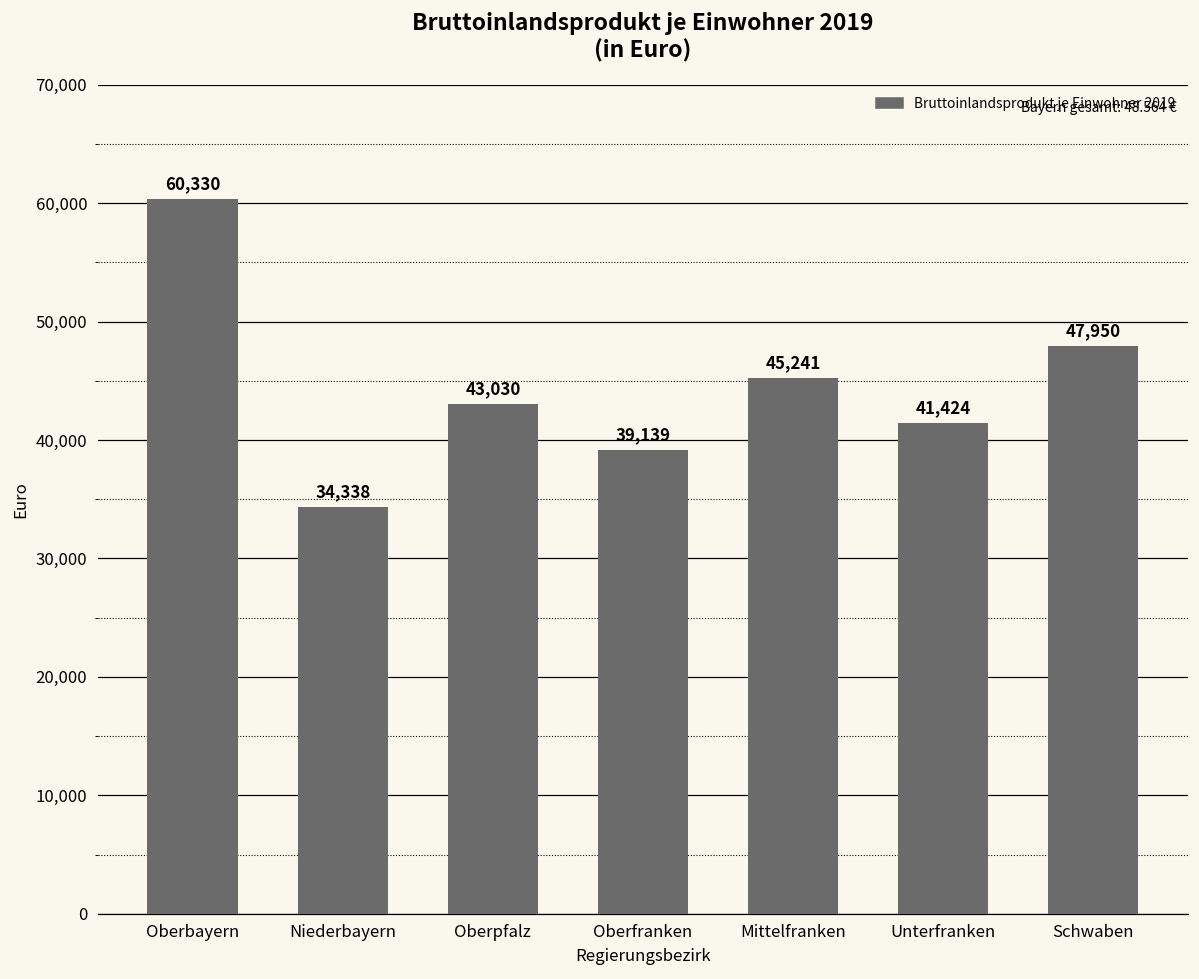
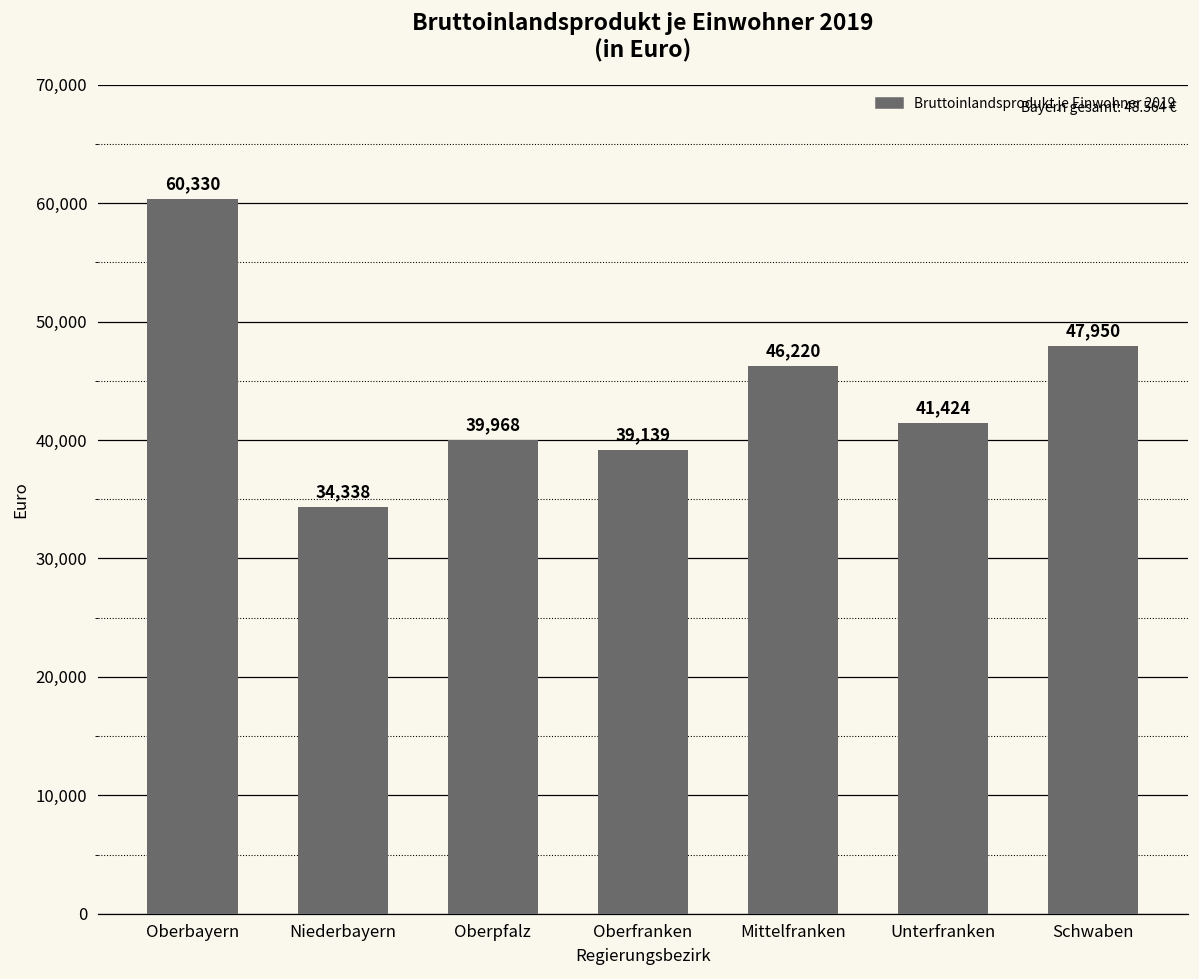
  {
    "Oberbayern": "60,330",
    "Niederbayern": "34,338",
-   "Oberpfalz": "43,030",
+   "Oberpfalz": "39,968",
    "Oberfranken": "39,139",
-   "Mittelfranken": "45,241",
+   "Mittelfranken": "46,220",
    "Unterfranken": "41,424",
    "Schwaben": "47,950"
  }
